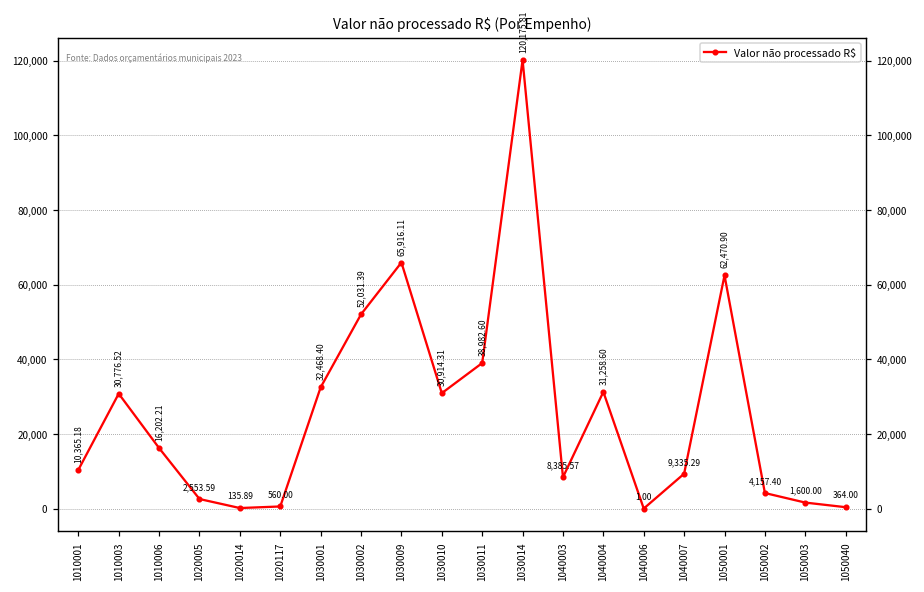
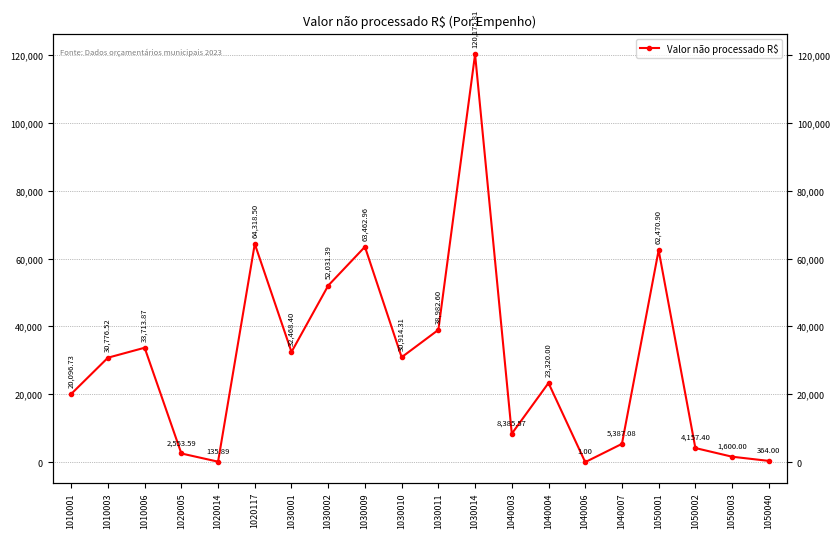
  {
-   "1010001": "10,365.18",
+   "1010001": "20,096.73",
    "1010003": "30,776.52",
-   "1010006": "16,202.21",
+   "1010006": "33,713.87",
    "1020005": "2,553.59",
    "1020014": "135.89",
-   "1020117": "560.00",
+   "1020117": "64,318.50",
    "1030001": "32,468.40",
    "1030002": "52,031.39",
-   "1030009": "65,916.11",
+   "1030009": "63,462.96",
    "1030010": "30,914.31",
    "1030011": "38,982.60",
    "1030014": "120,175.81",
    "1040003": "8,385.57",
-   "1040004": "31,258.60",
+   "1040004": "23,320.00",
    "1040006": "1.00",
-   "1040007": "9,335.29",
+   "1040007": "5,387.08",
    "1050001": "62,470.90",
    "1050002": "4,157.40",
    "1050003": "1,600.00",
    "1050040": "364.00"
  }
